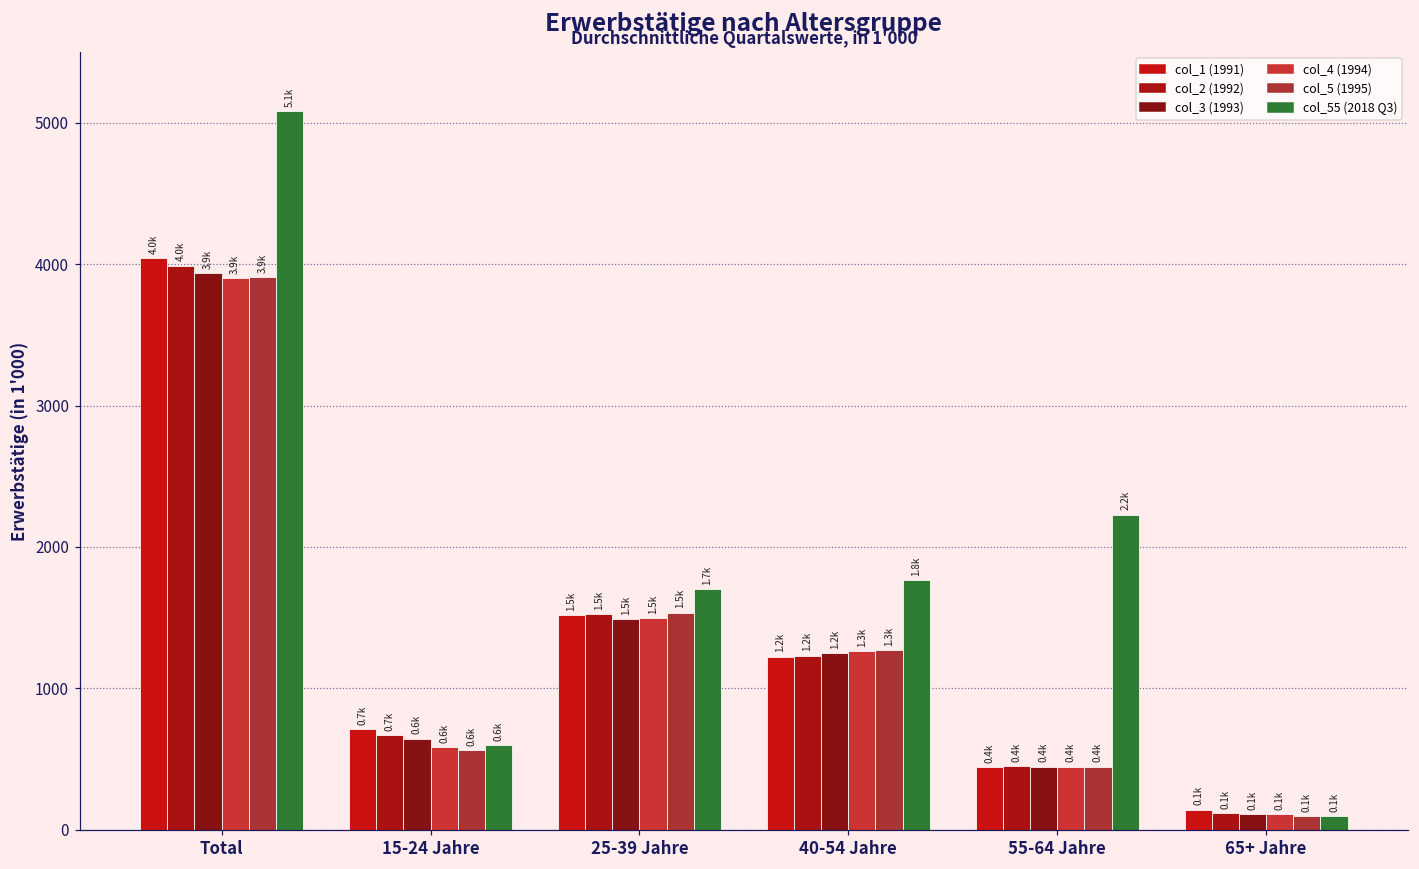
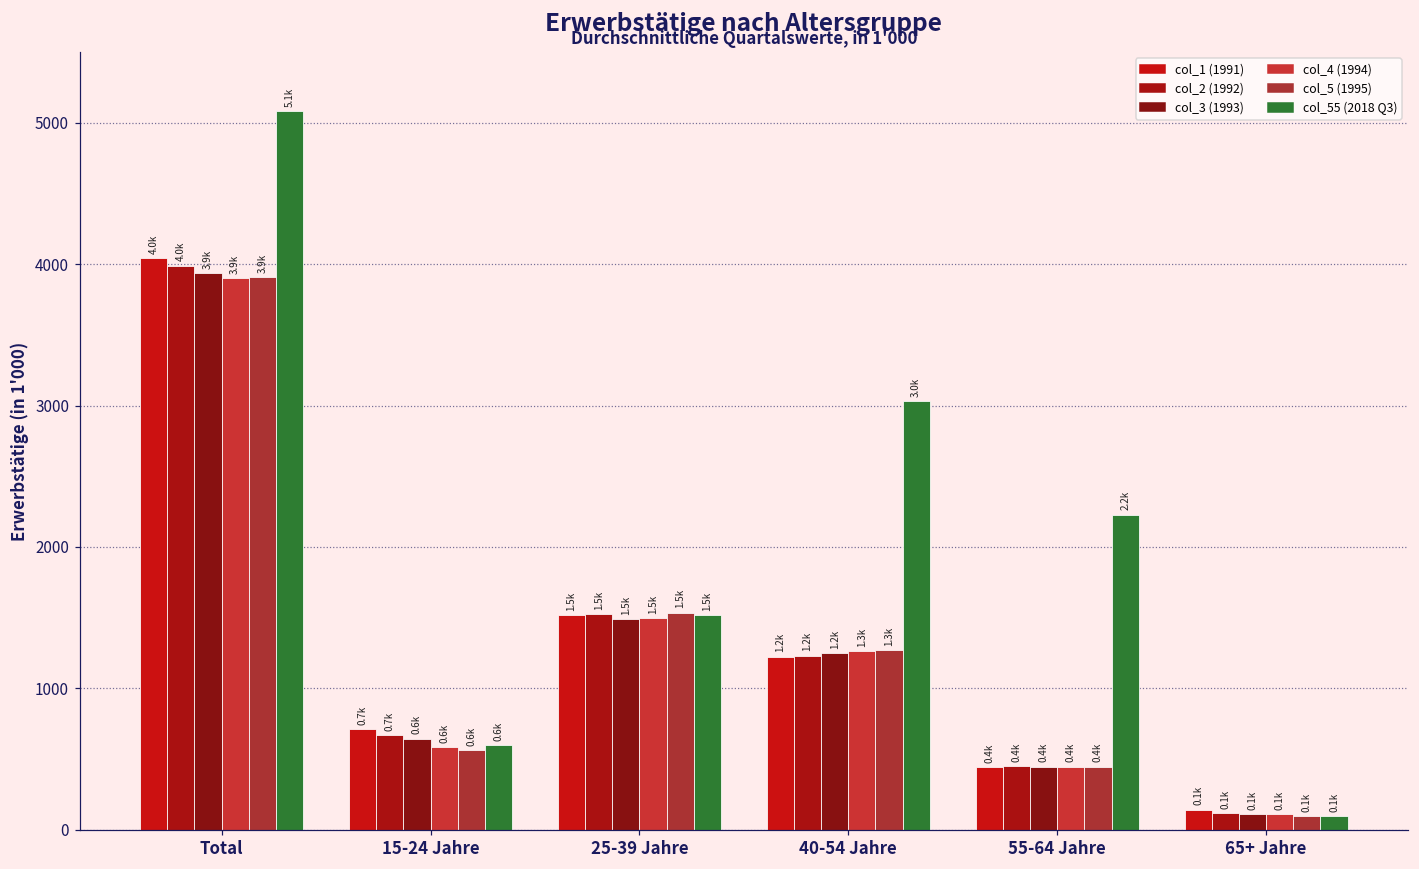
  {
    "col_55 (2018 Q3)": {
      "Total": "5.1k",
      "15-24 Jahre": "0.6k",
-     "25-39 Jahre": "1.7k",
-     "40-54 Jahre": "1.8k",
+     "25-39 Jahre": "1.5k",
+     "40-54 Jahre": "3.0k",
      "55-64 Jahre": "2.2k",
      "65+ Jahre": "0.1k"
    }
  }
